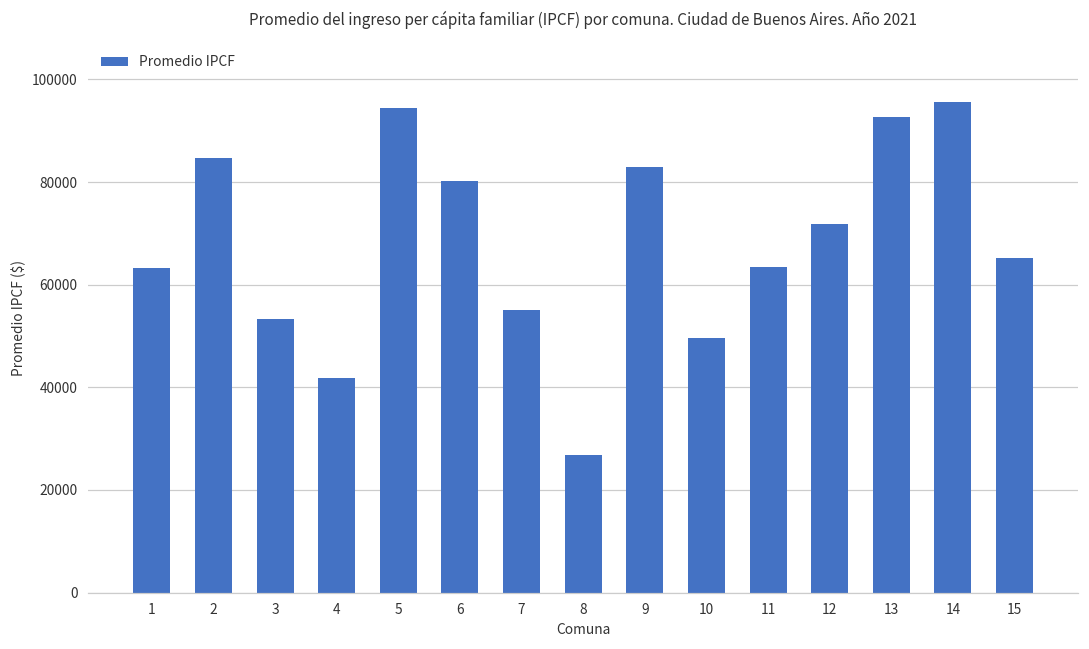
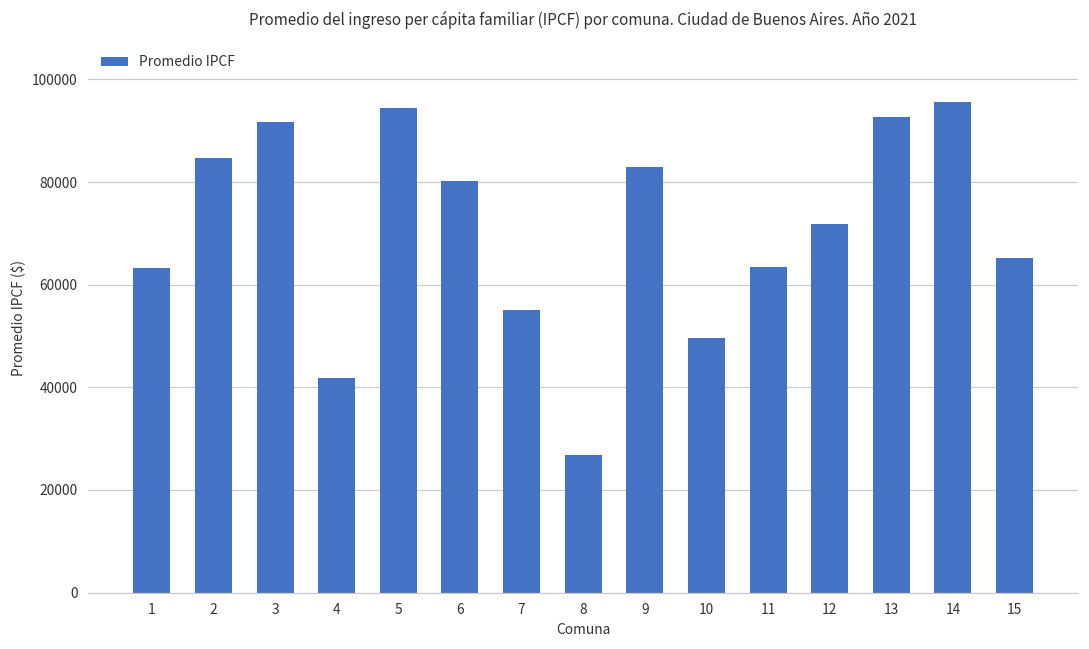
  {
    "1": 63000,
    "2": 85000,
-   "3": 53000,
+   "3": 92000,
    "4": 42000,
    "5": 94000,
    "6": 80000,
    "7": 55000,
    "8": 27000,
    "9": 83000,
    "10": 50000,
    "11": 63000,
    "12": 72000,
    "13": 93000,
    "14": 96000,
    "15": 65000
  }
